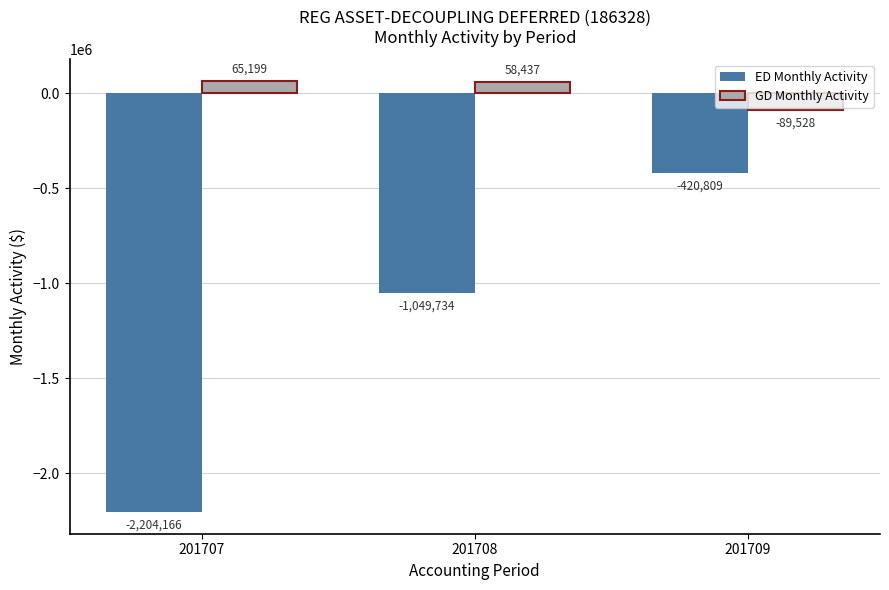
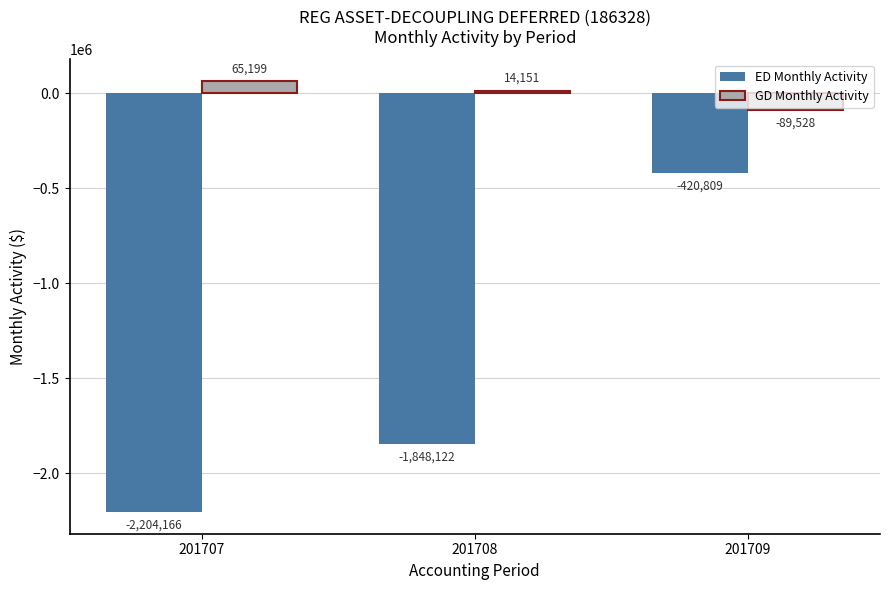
  {
    "ED Monthly Activity": {
      "201707": "-2,204,166",
-     "201708": "-1,049,734",
+     "201708": "-1,848,122",
      "201709": "-420,809"
    },
    "GD Monthly Activity": {
      "201707": "65,199",
-     "201708": "58,437",
+     "201708": "14,151",
      "201709": "-89,528"
    }
  }
